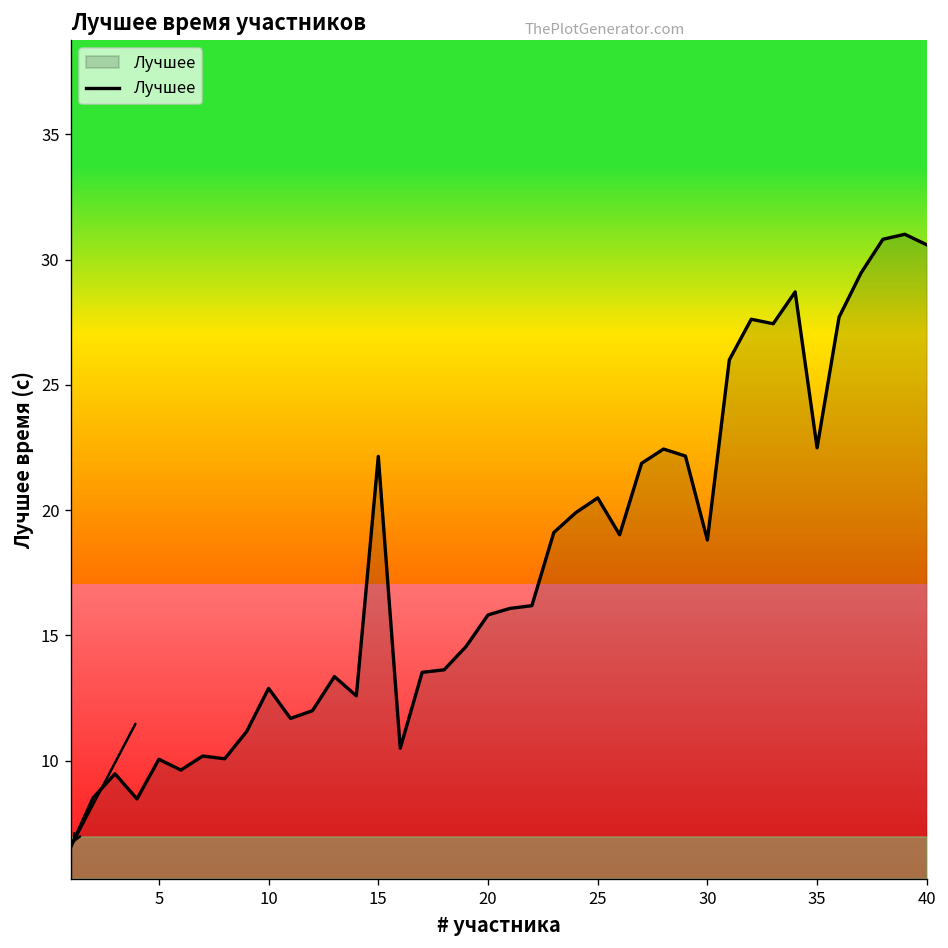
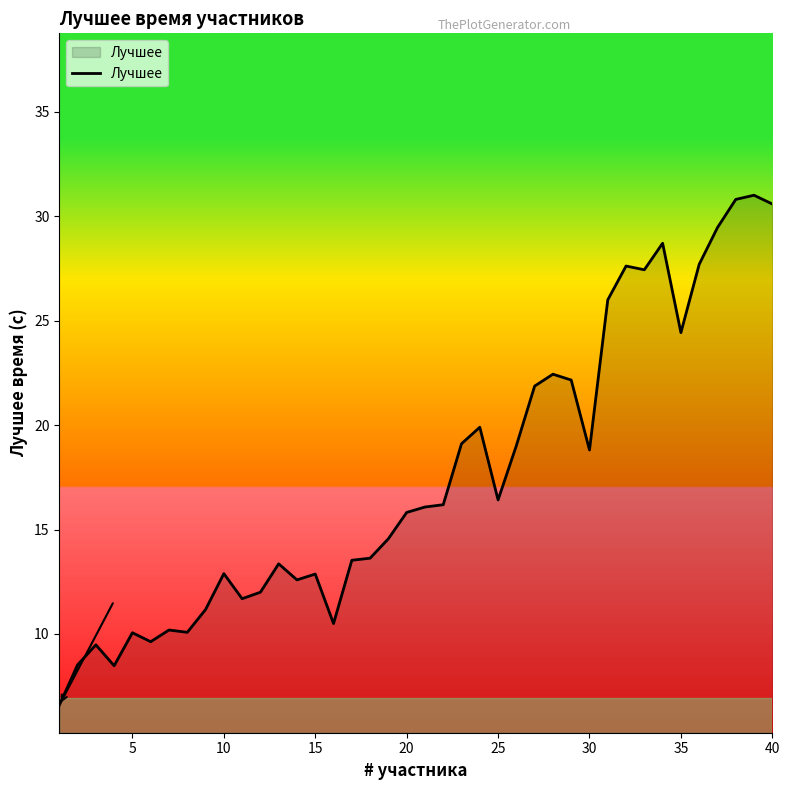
  {
    "5": 10.1,
    "10": 12.9,
-   "15": 22.2,
+   "15": 12.9,
    "20": 15.8,
-   "25": 20.5,
+   "25": 16.4,
    "30": 18.8,
-   "35": 22.5,
+   "35": 24.4,
    "40": 30.6
  }
